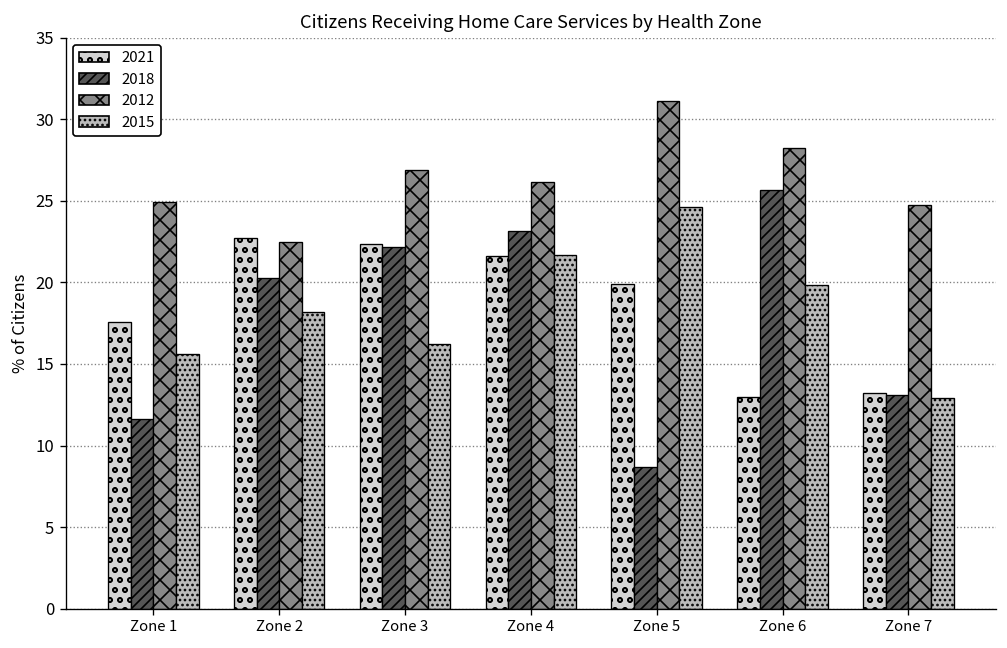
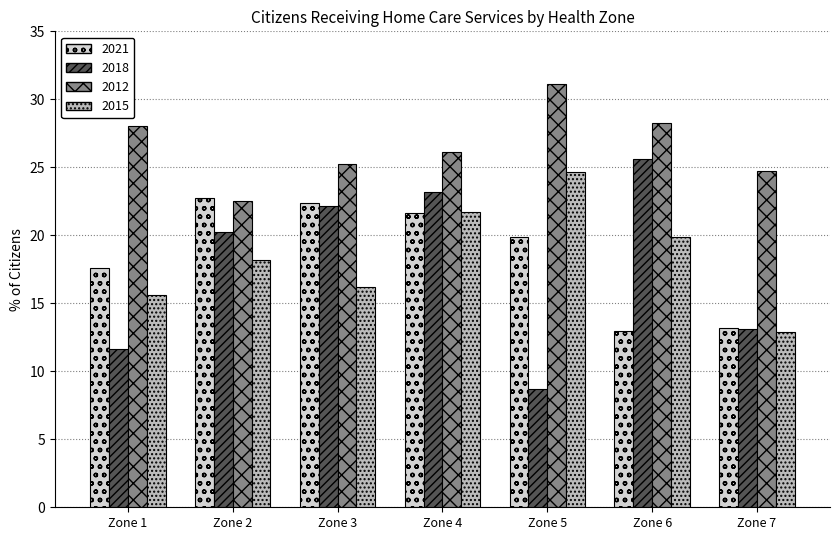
  {
    "2018": {
      "Zone 1": 11.6,
      "Zone 2": 20.3,
      "Zone 3": 22.1,
      "Zone 4": 23.2,
      "Zone 5": 8.7,
      "Zone 6": 25.6,
      "Zone 7": 13.1
    },
    "2012": {
-     "Zone 1": 24.9,
+     "Zone 1": 28.0,
      "Zone 2": 22.5,
-     "Zone 3": 26.9,
+     "Zone 3": 25.3,
      "Zone 4": 26.1,
      "Zone 5": 31.1,
      "Zone 6": 28.2,
      "Zone 7": 24.8
    }
  }
